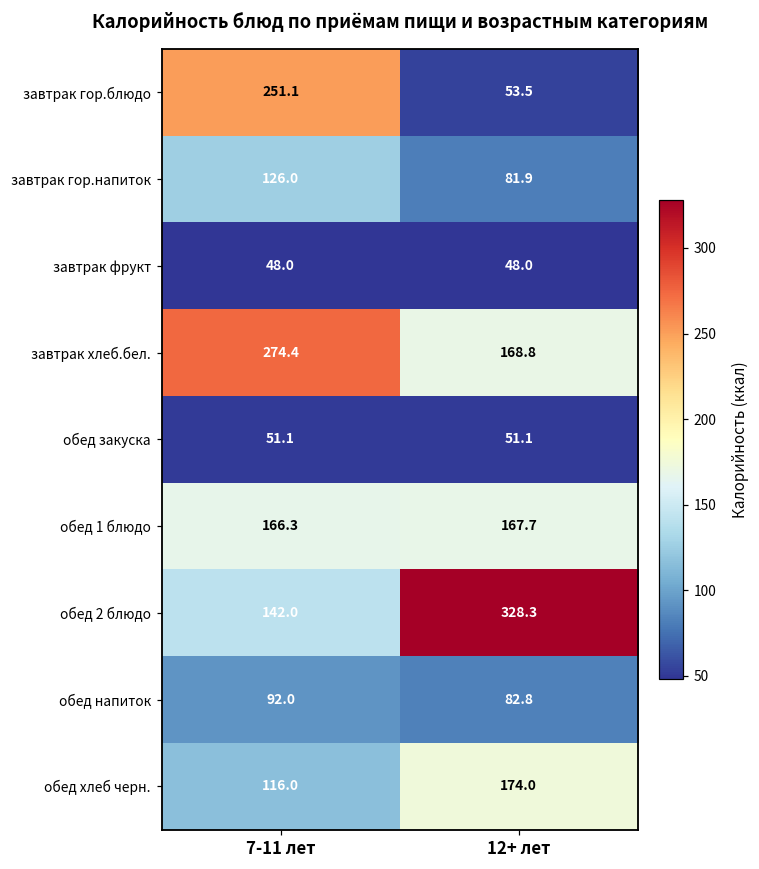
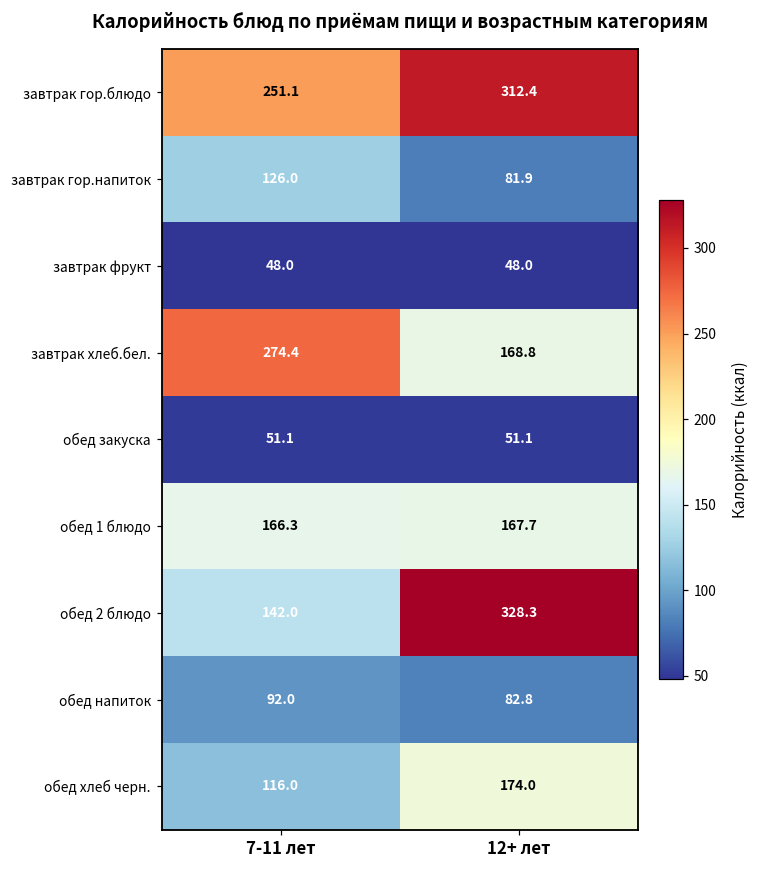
  {
    "завтрак гор.блюдо": {
      "7-11 лет": 251.1,
-     "12+ лет": 53.5
+     "12+ лет": 312.4
    },
    "завтрак гор.напиток": {
      "7-11 лет": 126.0,
      "12+ лет": 81.9
    },
    "завтрак фрукт": {
      "7-11 лет": 48.0,
      "12+ лет": 48.0
    },
    "завтрак хлеб.бел.": {
      "7-11 лет": 274.4,
      "12+ лет": 168.8
    },
    "обед закуска": {
      "7-11 лет": 51.1,
      "12+ лет": 51.1
    },
    "обед 1 блюдо": {
      "7-11 лет": 166.3,
      "12+ лет": 167.7
    },
    "обед 2 блюдо": {
      "7-11 лет": 142.0,
      "12+ лет": 328.3
    },
    "обед напиток": {
      "7-11 лет": 92.0,
      "12+ лет": 82.8
    },
    "обед хлеб черн.": {
      "7-11 лет": 116.0,
      "12+ лет": 174.0
    }
  }
